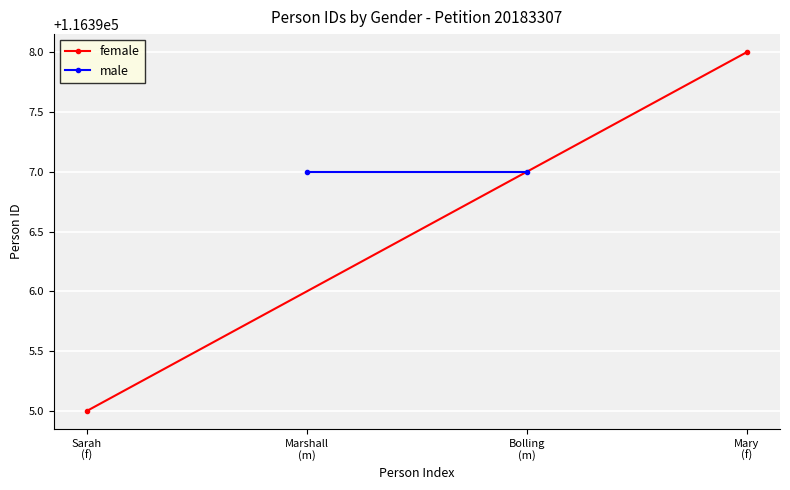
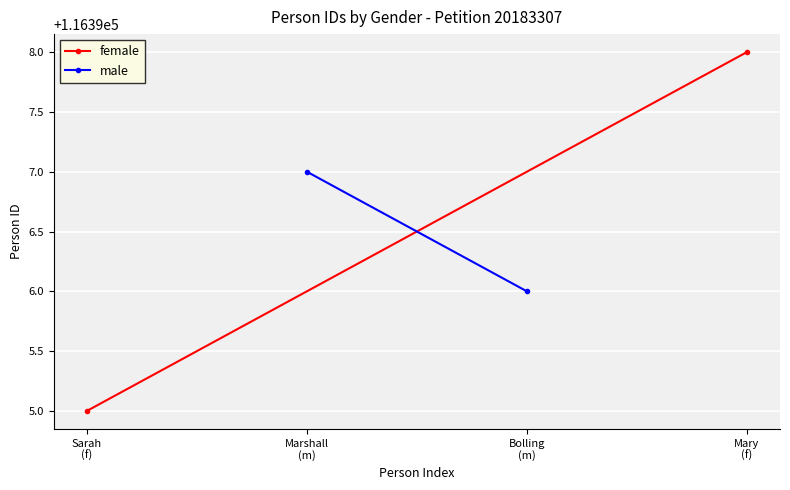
  {
    "female": {
      "Sarah (f)": 116395,
      "Mary (f)": 116398
    },
    "male": {
      "Marshall (m)": 116397,
-     "Bolling (m)": 116397
+     "Bolling (m)": 116396
    }
  }
